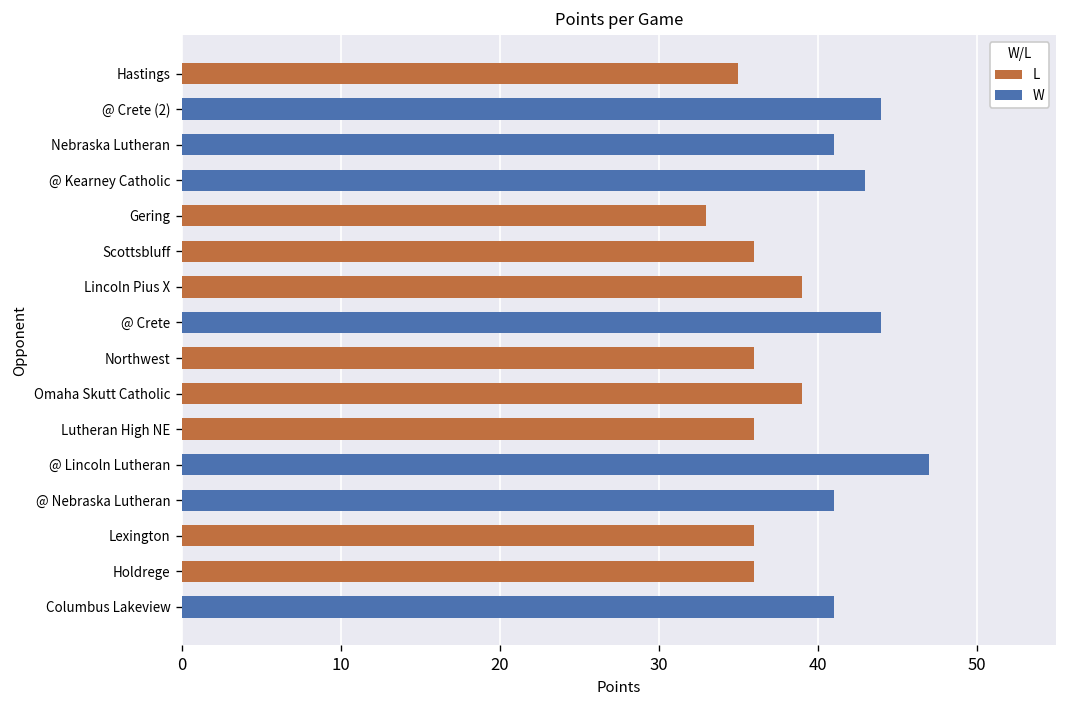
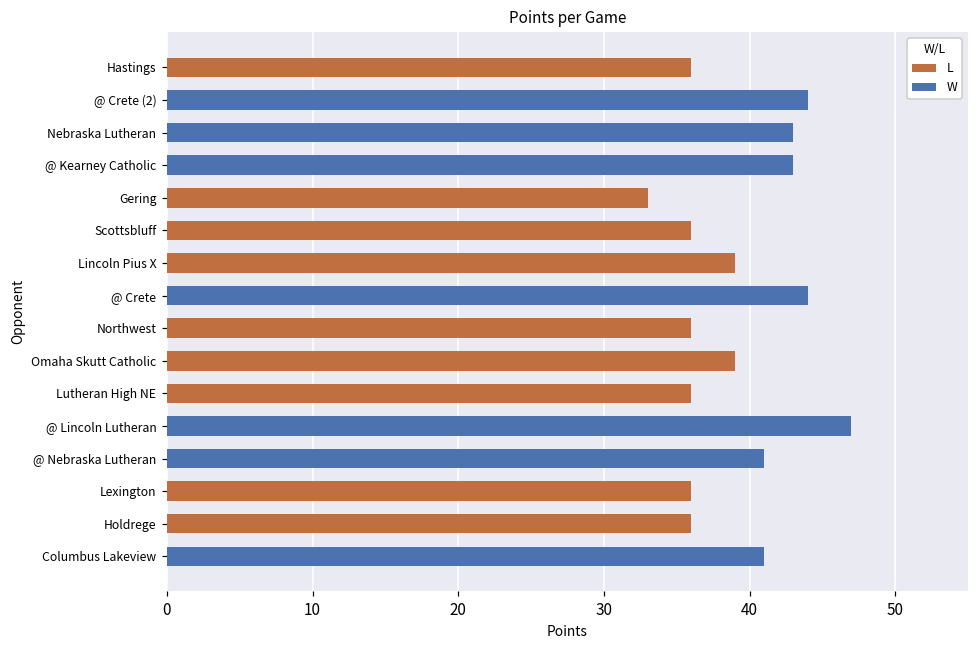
  {
    "L": {
-     "Hastings": 35,
+     "Hastings": 36,
      "@ Crete (2)": 0,
      "Nebraska Lutheran": 0,
      "@ Kearney Catholic": 0,
      "Gering": 33,
      "Scottsbluff": 36,
      "Lincoln Pius X": 39,
      "@ Crete": 0,
      "Northwest": 36,
      "Omaha Skutt Catholic": 39,
      "Lutheran High NE": 36,
      "@ Lincoln Lutheran": 0,
      "@ Nebraska Lutheran": 0,
      "Lexington": 36,
      "Holdrege": 36,
      "Columbus Lakeview": 0
    },
    "W": {
      "Hastings": 0,
      "@ Crete (2)": 44,
-     "Nebraska Lutheran": 41,
+     "Nebraska Lutheran": 43,
      "@ Kearney Catholic": 43,
      "Gering": 0,
      "Scottsbluff": 0,
      "Lincoln Pius X": 0,
      "@ Crete": 44,
      "Northwest": 0,
      "Omaha Skutt Catholic": 0,
      "Lutheran High NE": 0,
      "@ Lincoln Lutheran": 47,
      "@ Nebraska Lutheran": 41,
      "Lexington": 0,
      "Holdrege": 0,
      "Columbus Lakeview": 41
    }
  }
